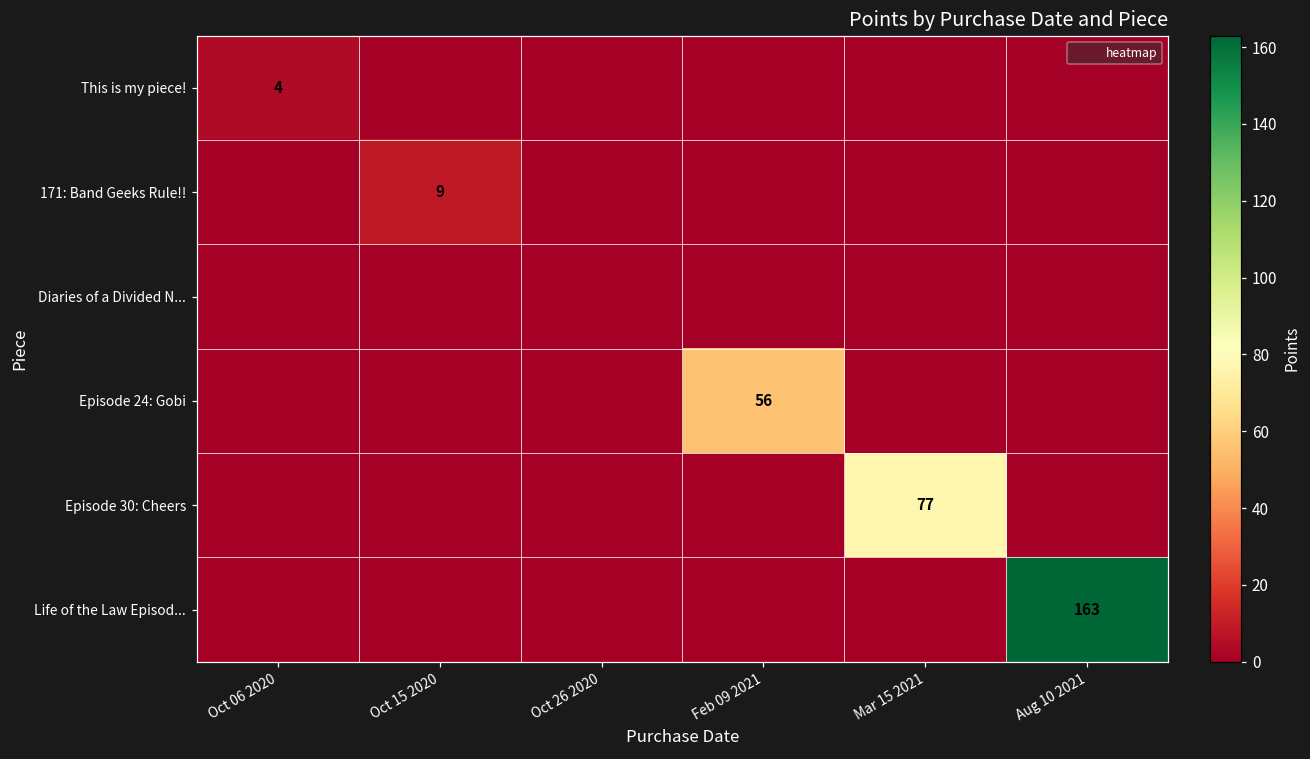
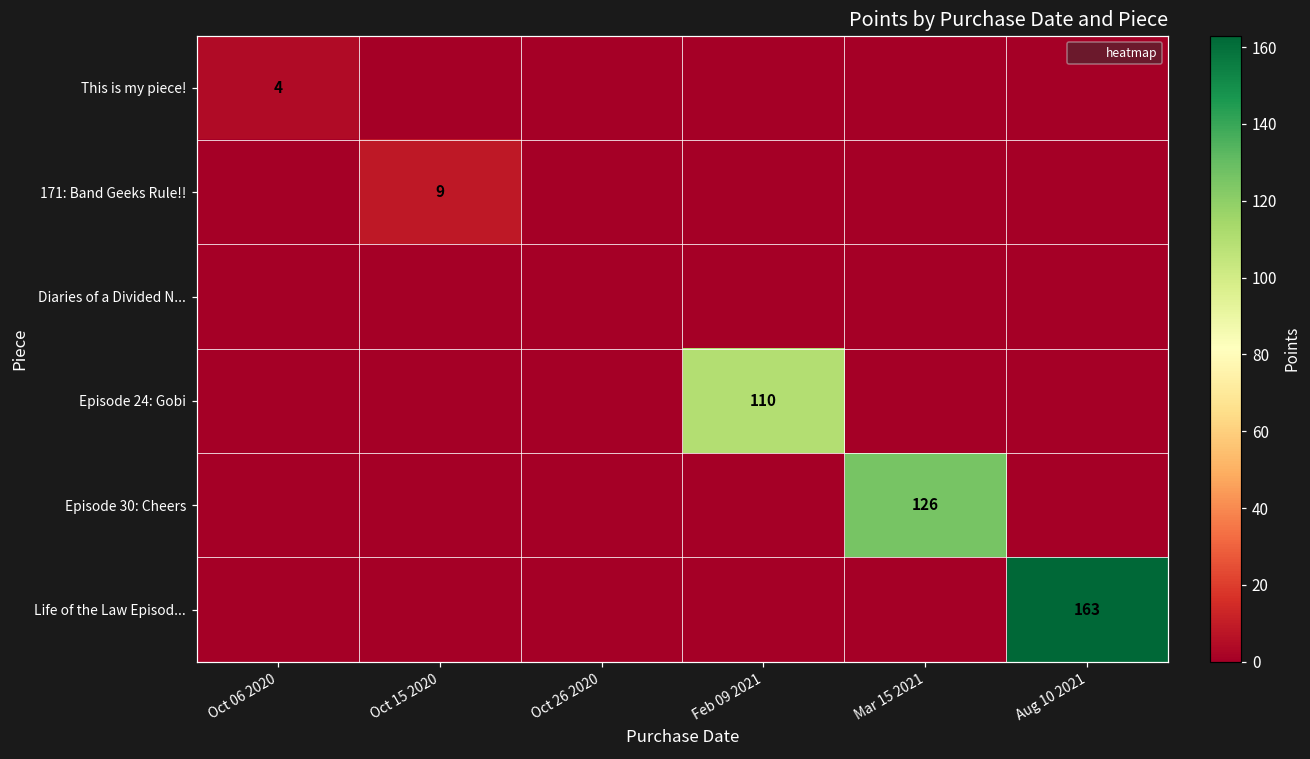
  {
    "This is my piece!": {
      "Oct 06 2020": 4
    },
    "171: Band Geeks Rule!!": {
      "Oct 15 2020": 9
    },
    "Episode 24: Gobi": {
-     "Feb 09 2021": 56
+     "Feb 09 2021": 110
    },
    "Episode 30: Cheers": {
-     "Mar 15 2021": 77
+     "Mar 15 2021": 126
    },
    "Life of the Law Episod...": {
      "Aug 10 2021": 163
    }
  }
